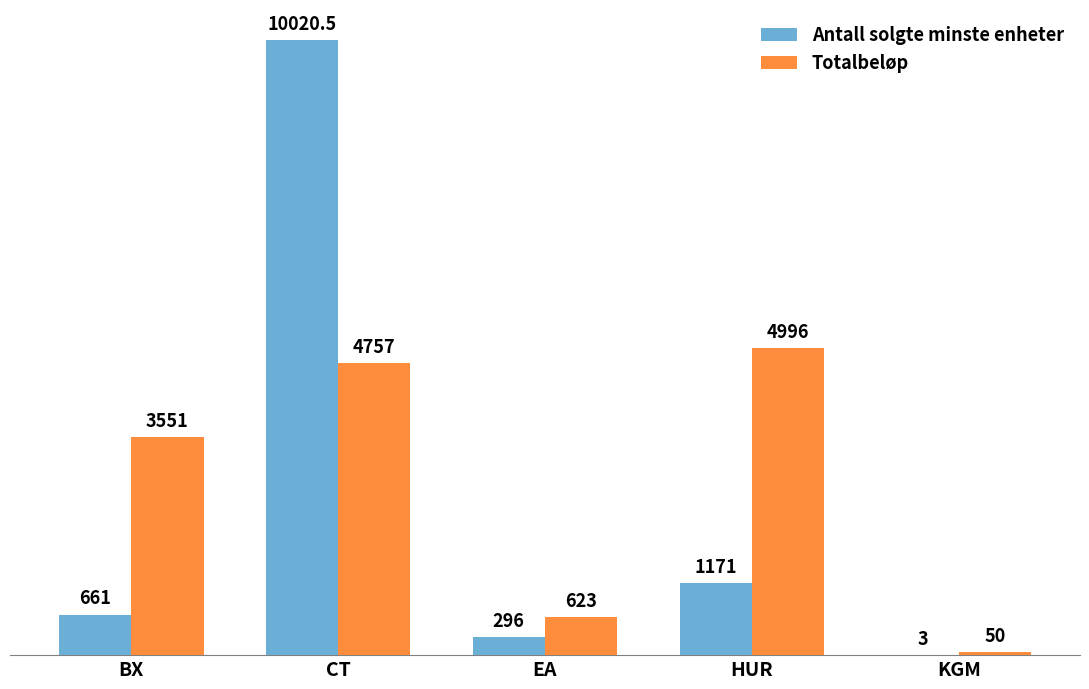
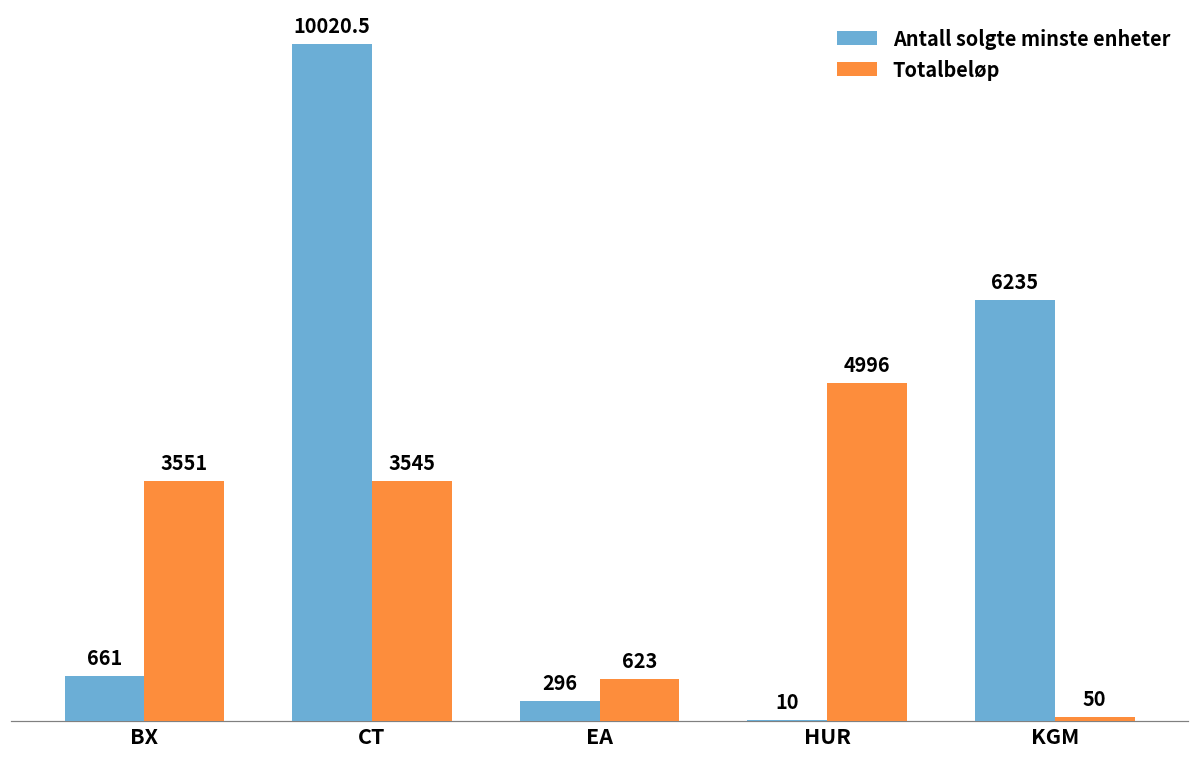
  {
    "Antall solgte minste enheter": {
      "BX": 661,
      "CT": 10020.5,
      "EA": 296,
-     "HUR": 1171,
-     "KGM": 3
+     "HUR": 10,
+     "KGM": 6235
    },
    "Totalbeløp": {
      "BX": 3551,
-     "CT": 4757,
+     "CT": 3545,
      "EA": 623,
      "HUR": 4996,
      "KGM": 50
    }
  }
